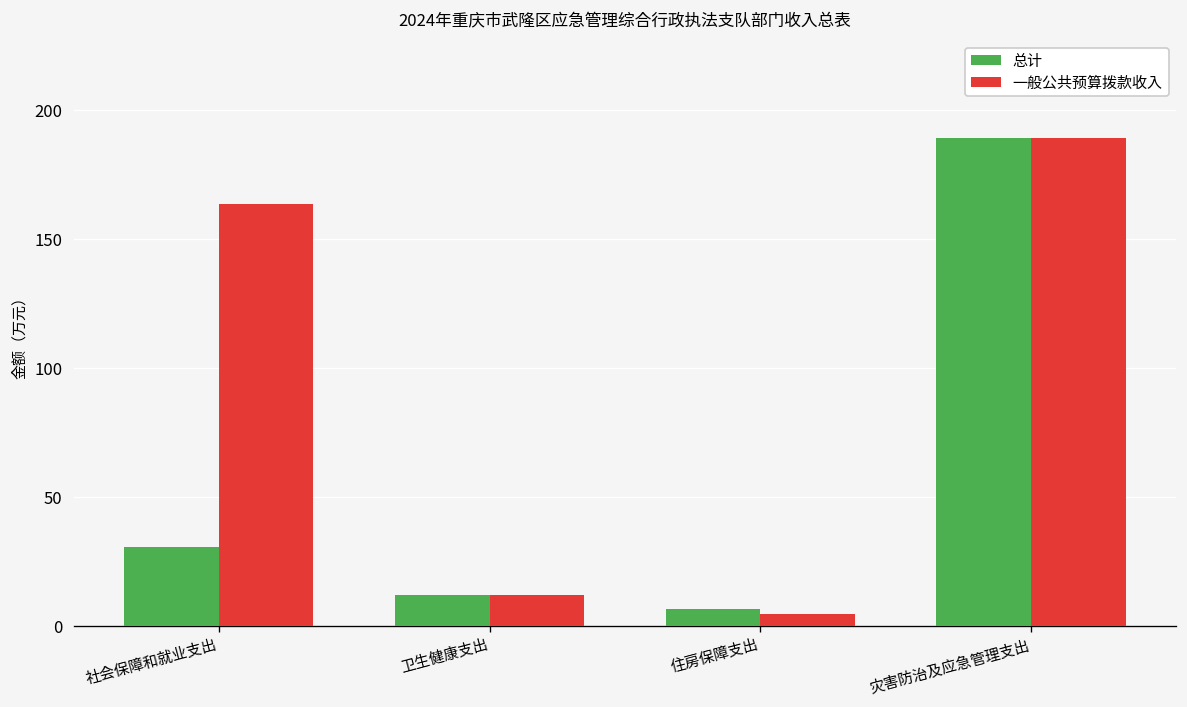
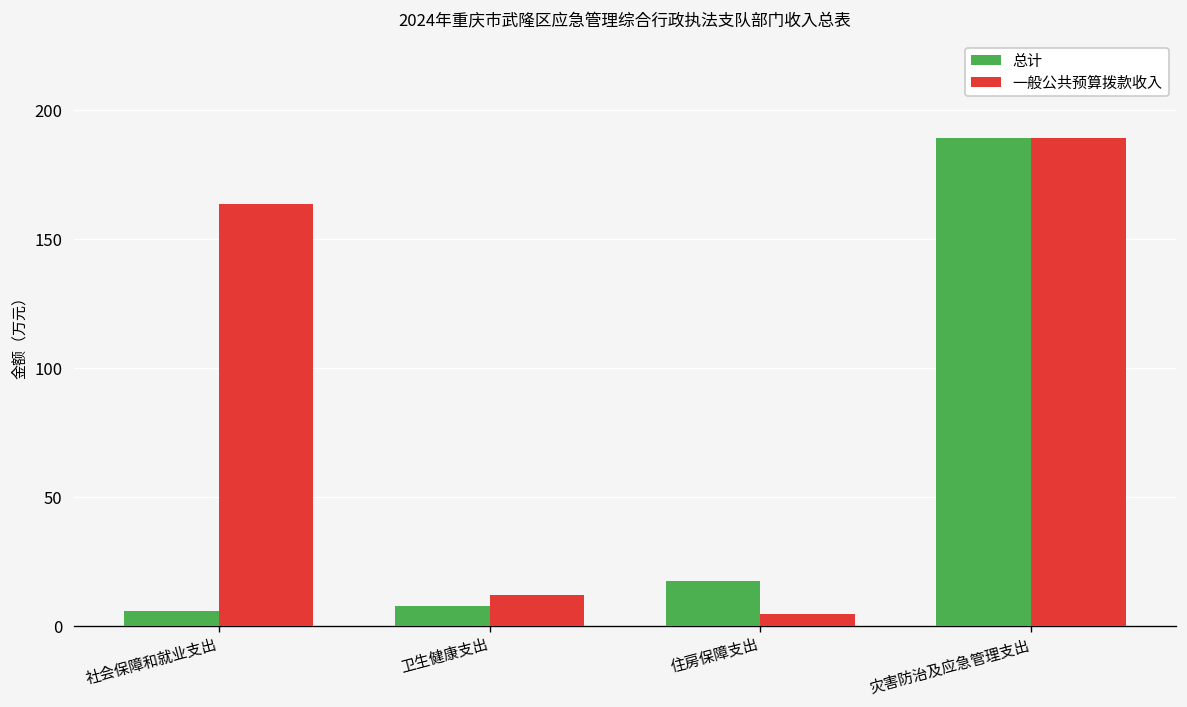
  {
    "总计": {
-     "社会保障和就业支出": 30,
-     "卫生健康支出": 12,
-     "住房保障支出": 7,
+     "社会保障和就业支出": 6,
+     "卫生健康支出": 8,
+     "住房保障支出": 17,
      "灾害防治及应急管理支出": 189
    },
    "一般公共预算拨款收入": {
      "社会保障和就业支出": 164,
      "卫生健康支出": 12,
      "住房保障支出": 5,
      "灾害防治及应急管理支出": 189
    }
  }
